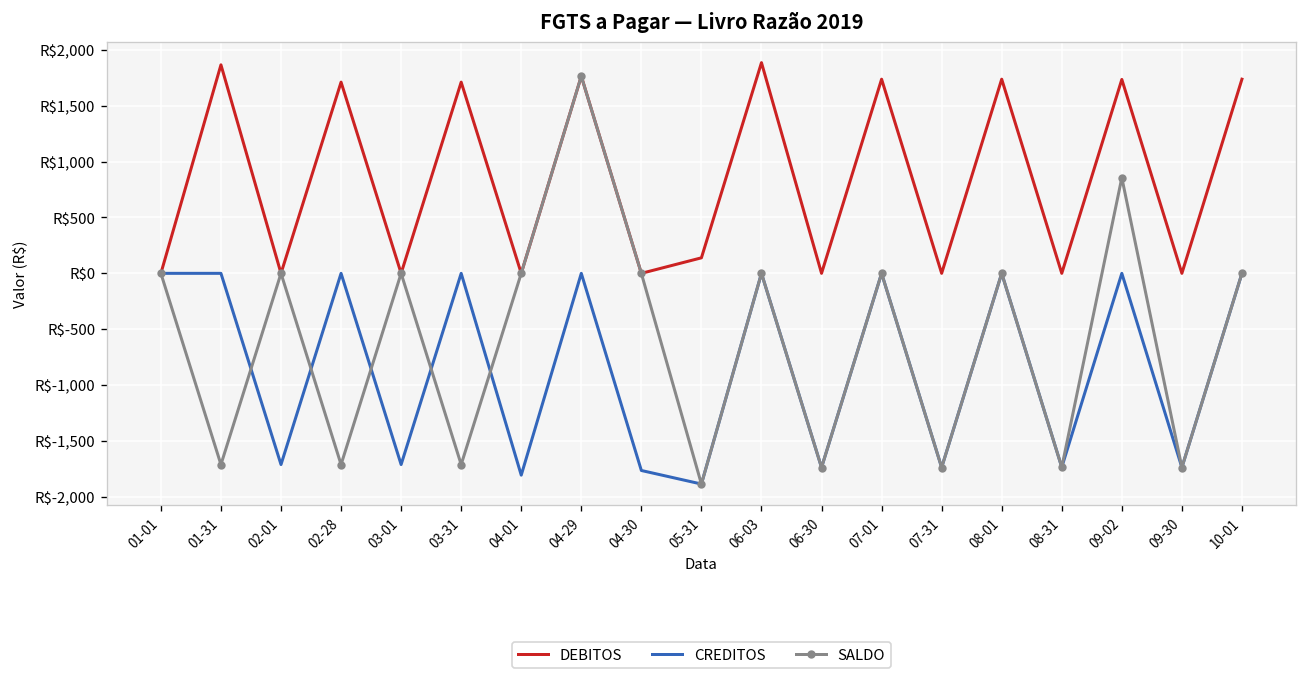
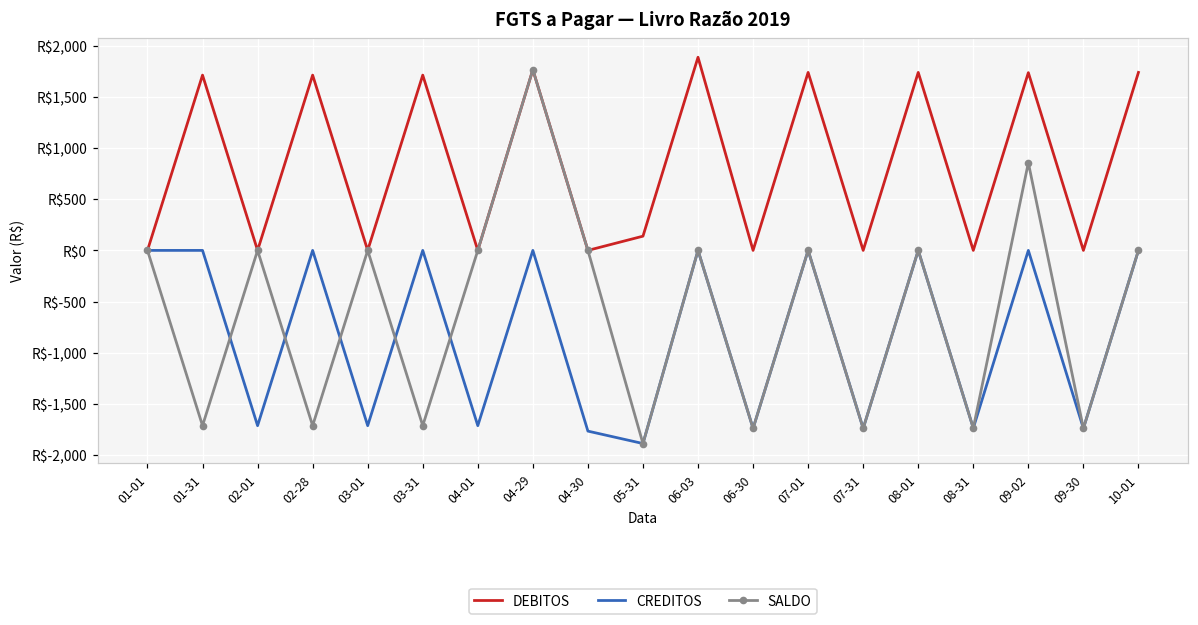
  {
    "DEBITOS": {
-     "01-31": "R$1,900",
+     "01-31": "R$1,700",
      "02-28": "R$1,700",
      "03-31": "R$1,700",
      "05-31": "R$100",
      "06-03": "R$1,900",
      "06-30": "R$0",
      "07-01": "R$1,700",
      "07-31": "R$0",
      "08-01": "R$1,700",
      "08-31": "R$0",
      "09-02": "R$1,700",
      "09-30": "R$0",
      "10-01": "R$1,700"
    },
    "CREDITOS": {
      "01-31": "R$0",
      "02-01": "R$-1,700",
      "02-28": "R$0",
      "03-01": "R$-1,700",
      "03-31": "R$0",
-     "04-01": "R$-1,800",
+     "04-01": "R$-1,700",
      "04-29": "R$0",
      "04-30": "R$-1,800",
      "09-02": "R$0"
    },
    "SALDO": {
      "01-31": "R$-1,700",
      "02-28": "R$-1,700",
      "03-31": "R$-1,700",
      "09-02": "R$900"
    }
  }
